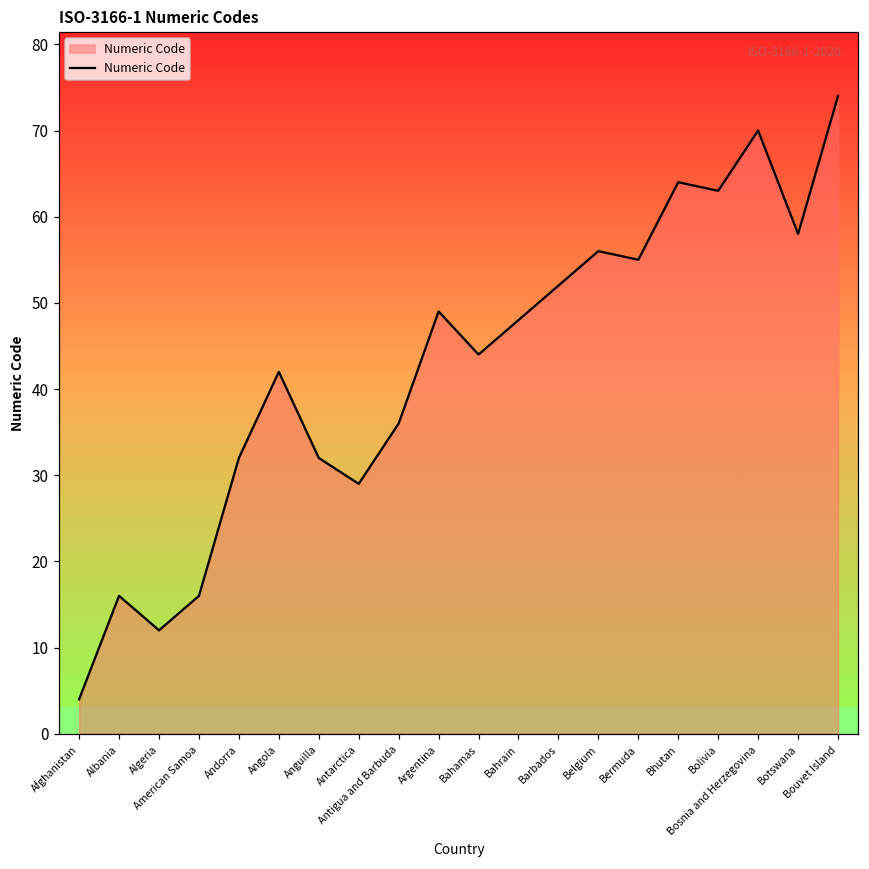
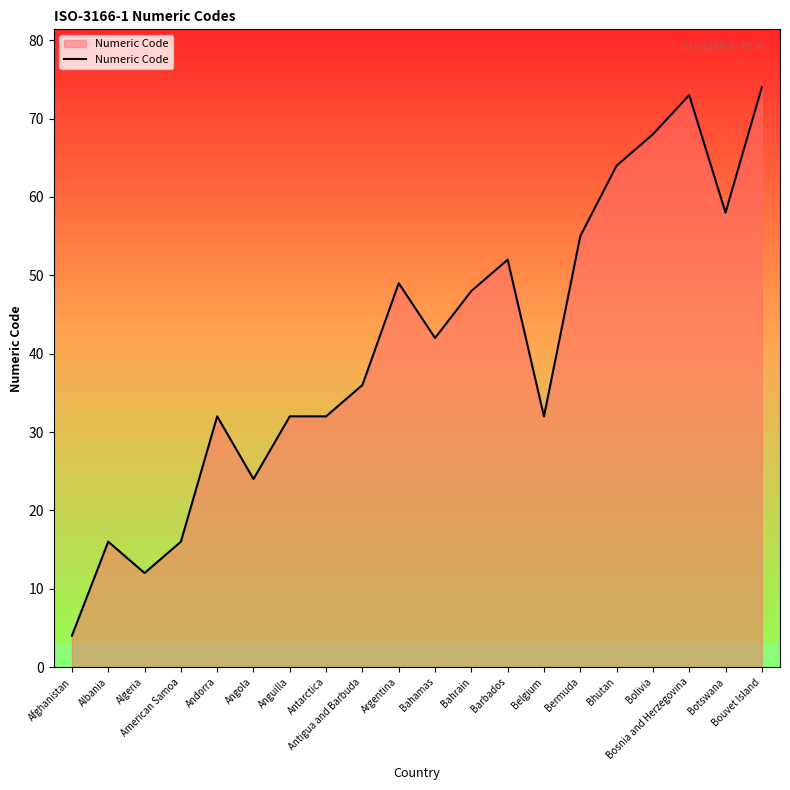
  {
    "Afghanistan": 4,
    "Albania": 16,
    "Algeria": 12,
    "American Samoa": 16,
    "Andorra": 32,
-   "Angola": 42,
+   "Angola": 24,
    "Anguilla": 32,
-   "Antarctica": 29,
+   "Antarctica": 32,
    "Antigua and Barbuda": 36,
    "Argentina": 49,
-   "Bahamas": 44,
+   "Bahamas": 42,
    "Bahrain": 48,
    "Barbados": 52,
-   "Belgium": 56,
+   "Belgium": 32,
    "Bermuda": 55,
    "Bhutan": 64,
-   "Bolivia": 63,
-   "Bosnia and Herzegovina": 70,
+   "Bolivia": 68,
+   "Bosnia and Herzegovina": 73,
    "Botswana": 58,
    "Bouvet Island": 74
  }
